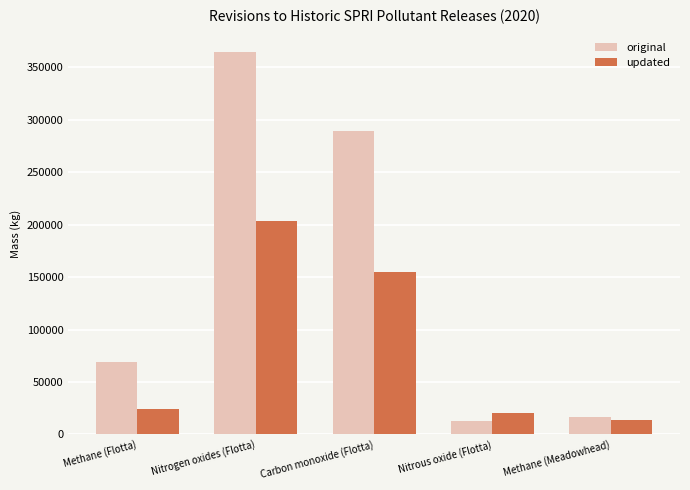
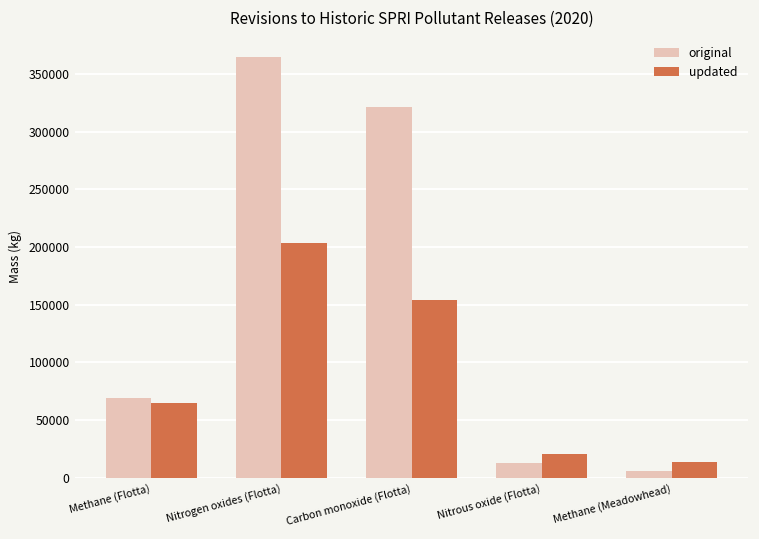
  {
    "original": {
      "Methane (Flotta)": 69000,
      "Nitrogen oxides (Flotta)": 365000,
-     "Carbon monoxide (Flotta)": 289000,
+     "Carbon monoxide (Flotta)": 321000,
      "Nitrous oxide (Flotta)": 12000,
-     "Methane (Meadowhead)": 17000
+     "Methane (Meadowhead)": 6000
    },
    "updated": {
-     "Methane (Flotta)": 24000,
+     "Methane (Flotta)": 65000,
      "Nitrogen oxides (Flotta)": 203000,
      "Carbon monoxide (Flotta)": 155000,
      "Nitrous oxide (Flotta)": 21000,
      "Methane (Meadowhead)": 14000
    }
  }
